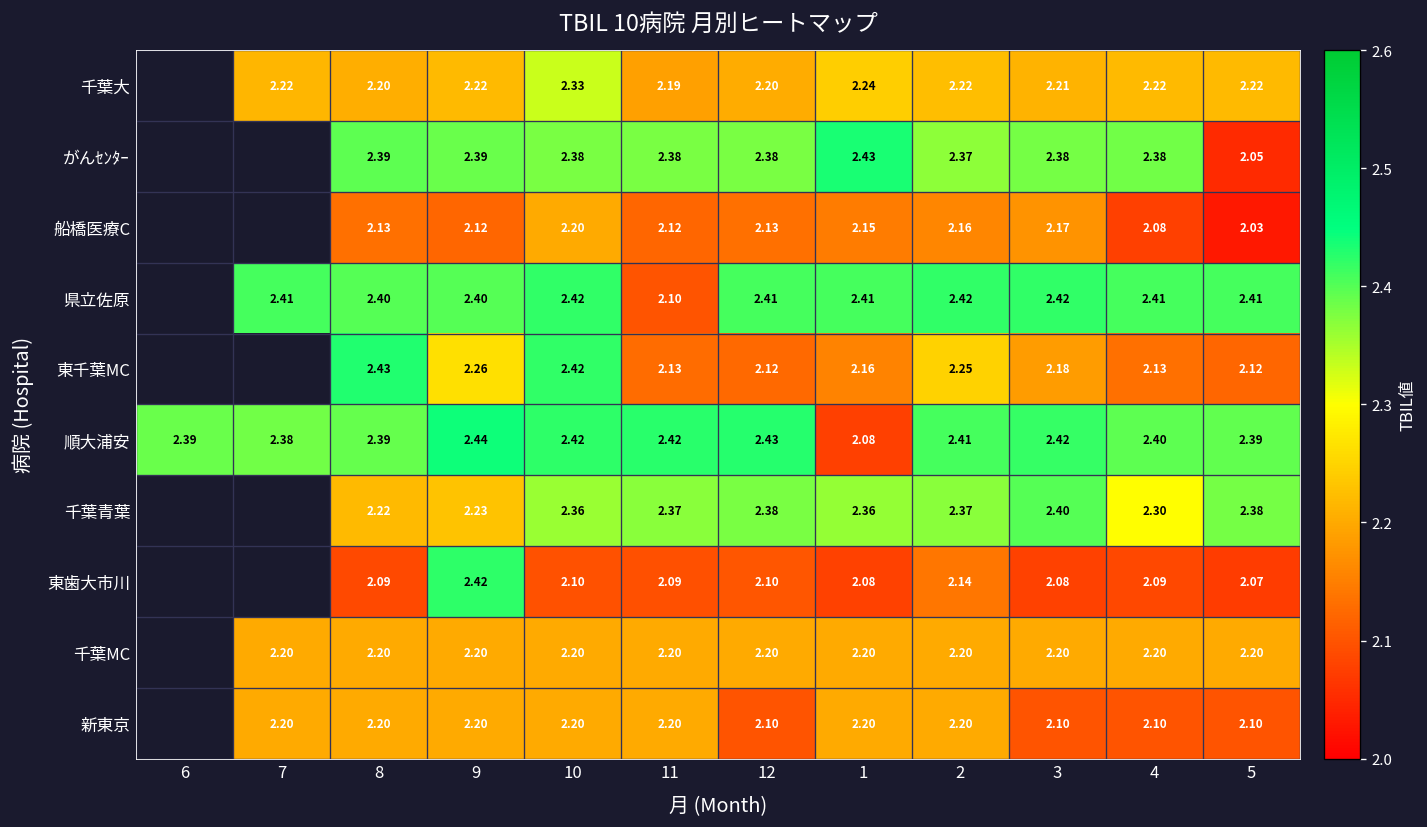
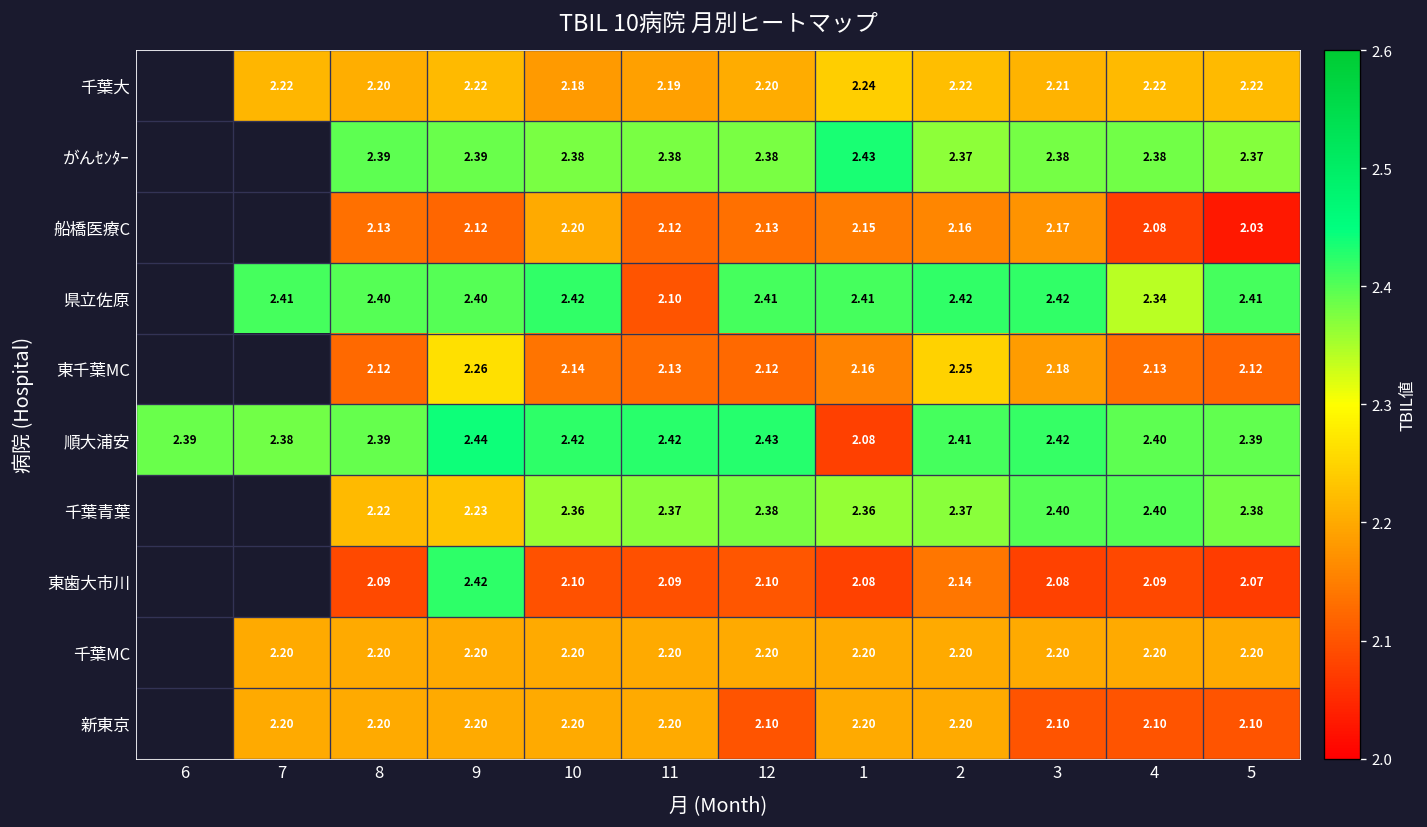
  {
    "千葉大": {
      "7": 2.22,
      "8": 2.20,
      "9": 2.22,
-     "10": 2.33,
+     "10": 2.18,
      "11": 2.19,
      "12": 2.20,
      "1": 2.24,
      "2": 2.22,
      "3": 2.21,
      "4": 2.22,
      "5": 2.22
    },
    "がんｾﾝﾀｰ": {
      "8": 2.39,
      "9": 2.39,
      "10": 2.38,
      "11": 2.38,
      "12": 2.38,
      "1": 2.43,
      "2": 2.37,
      "3": 2.38,
      "4": 2.38,
-     "5": 2.05
+     "5": 2.37
    },
    "船橋医療C": {
      "8": 2.13,
      "9": 2.12,
      "10": 2.20,
      "11": 2.12,
      "12": 2.13,
      "1": 2.15,
      "2": 2.16,
      "3": 2.17,
      "4": 2.08,
      "5": 2.03
    },
    "県立佐原": {
      "7": 2.41,
      "8": 2.40,
      "9": 2.40,
      "10": 2.42,
      "11": 2.10,
      "12": 2.41,
      "1": 2.41,
      "2": 2.42,
      "3": 2.42,
-     "4": 2.41,
+     "4": 2.34,
      "5": 2.41
    },
    "東千葉MC": {
-     "8": 2.43,
+     "8": 2.12,
      "9": 2.26,
-     "10": 2.42,
+     "10": 2.14,
      "11": 2.13,
      "12": 2.12,
      "1": 2.16,
      "2": 2.25,
      "3": 2.18,
      "4": 2.13,
      "5": 2.12
    },
    "順大浦安": {
      "6": 2.39,
      "7": 2.38,
      "8": 2.39,
      "9": 2.44,
      "10": 2.42,
      "11": 2.42,
      "12": 2.43,
      "1": 2.08,
      "2": 2.41,
      "3": 2.42,
      "4": 2.40,
      "5": 2.39
    },
    "千葉青葉": {
      "8": 2.22,
      "9": 2.23,
      "10": 2.36,
      "11": 2.37,
      "12": 2.38,
      "1": 2.36,
      "2": 2.37,
      "3": 2.40,
-     "4": 2.30,
+     "4": 2.40,
      "5": 2.38
    },
    "東歯大市川": {
      "8": 2.09,
      "9": 2.42,
      "10": 2.10,
      "11": 2.09,
      "12": 2.10,
      "1": 2.08,
      "2": 2.14,
      "3": 2.08,
      "4": 2.09,
      "5": 2.07
    },
    "千葉MC": {
      "7": 2.20,
      "8": 2.20,
      "9": 2.20,
      "10": 2.20,
      "11": 2.20,
      "12": 2.20,
      "1": 2.20,
      "2": 2.20,
      "3": 2.20,
      "4": 2.20,
      "5": 2.20
    },
    "新東京": {
      "7": 2.20,
      "8": 2.20,
      "9": 2.20,
      "10": 2.20,
      "11": 2.20,
      "12": 2.10,
      "1": 2.20,
      "2": 2.20,
      "3": 2.10,
      "4": 2.10,
      "5": 2.10
    }
  }
